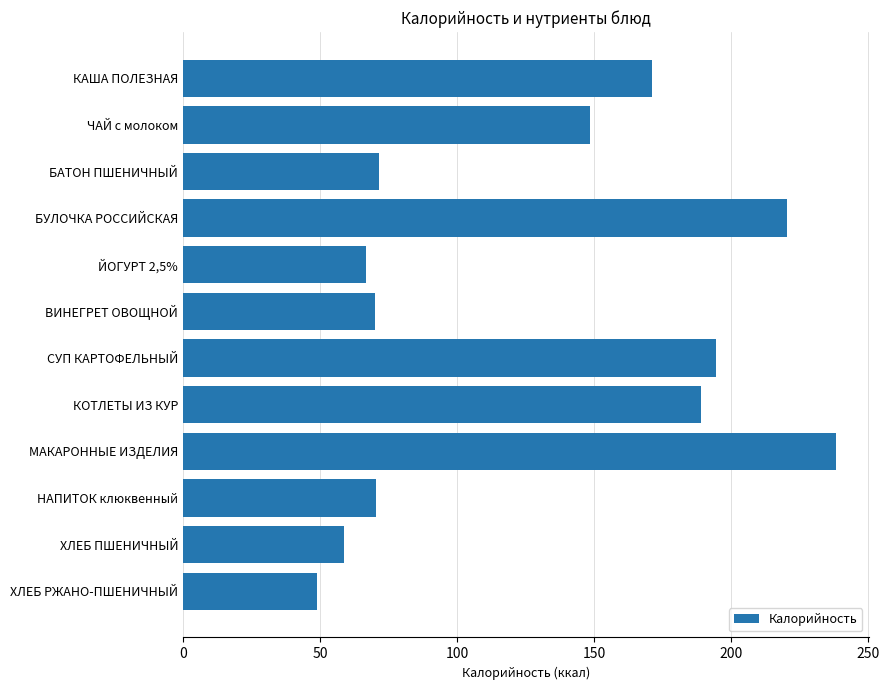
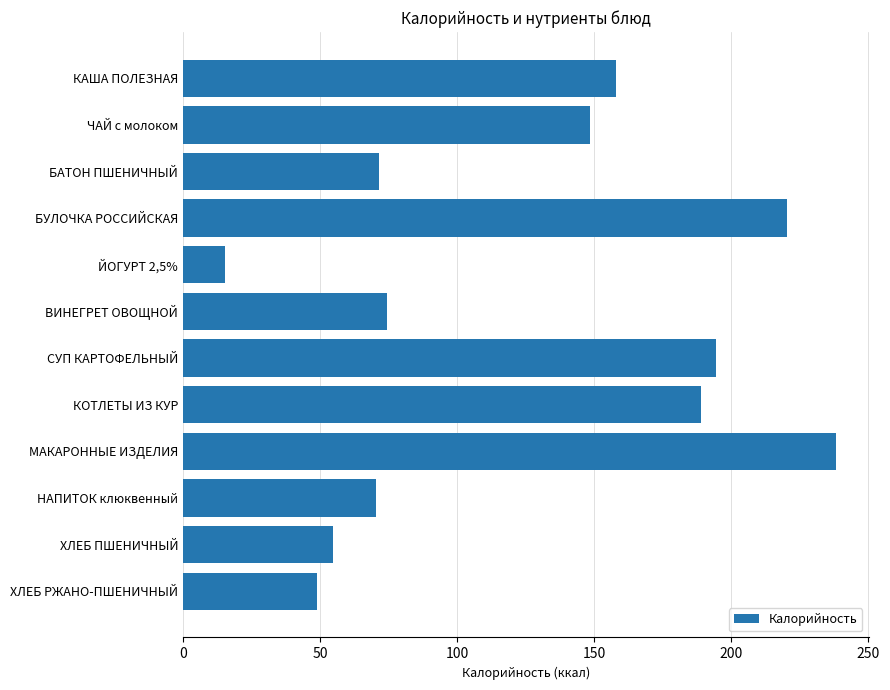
  {
-   "КАША ПОЛЕЗНАЯ": 171,
+   "КАША ПОЛЕЗНАЯ": 158,
    "ЧАЙ с молоком": 149,
    "БАТОН ПШЕНИЧНЫЙ": 71,
    "БУЛОЧКА РОССИЙСКАЯ": 220,
-   "ЙОГУРТ 2,5%": 67,
-   "ВИНЕГРЕТ ОВОЩНОЙ": 70,
+   "ЙОГУРТ 2,5%": 15,
+   "ВИНЕГРЕТ ОВОЩНОЙ": 74,
    "СУП КАРТОФЕЛЬНЫЙ": 195,
    "КОТЛЕТЫ ИЗ КУР": 189,
    "МАКАРОННЫЕ ИЗДЕЛИЯ": 238,
    "НАПИТОК клюквенный": 70,
-   "ХЛЕБ ПШЕНИЧНЫЙ": 59,
+   "ХЛЕБ ПШЕНИЧНЫЙ": 55,
    "ХЛЕБ РЖАНО-ПШЕНИЧНЫЙ": 49
  }
